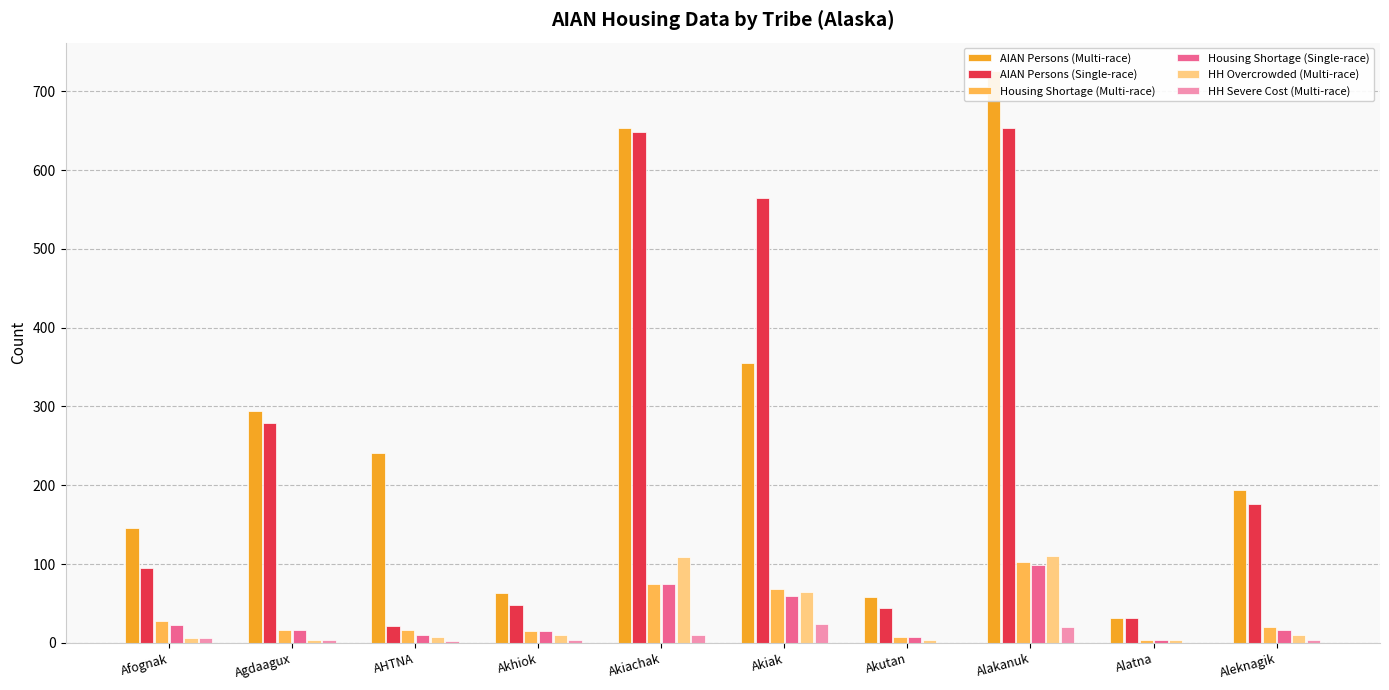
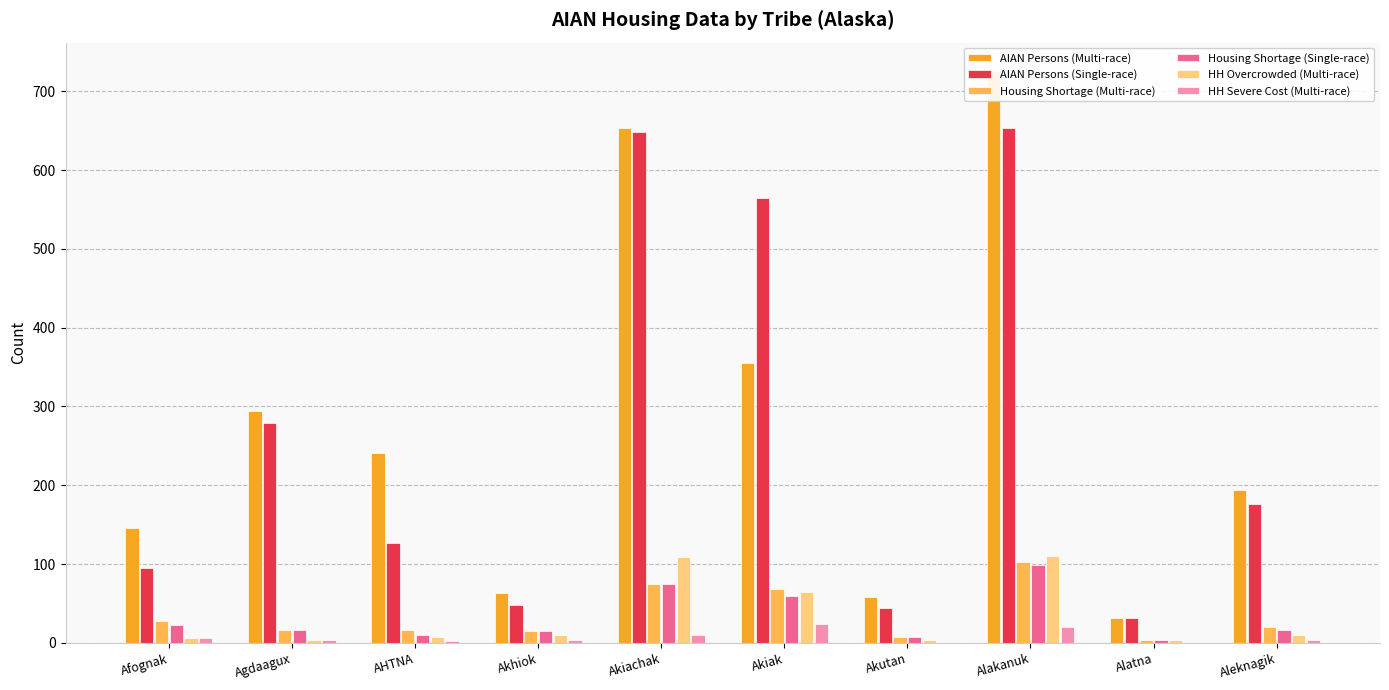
  {
    "AIAN Persons (Single-race)": {
      "Afognak": 100,
      "Agdaagux": 280,
-     "AHTNA": 20,
+     "AHTNA": 130,
      "Akhiok": 50,
      "Akiachak": 650,
      "Akiak": 560,
      "Akutan": 40,
      "Alakanuk": 650,
      "Alatna": 30,
      "Aleknagik": 180
    }
  }
